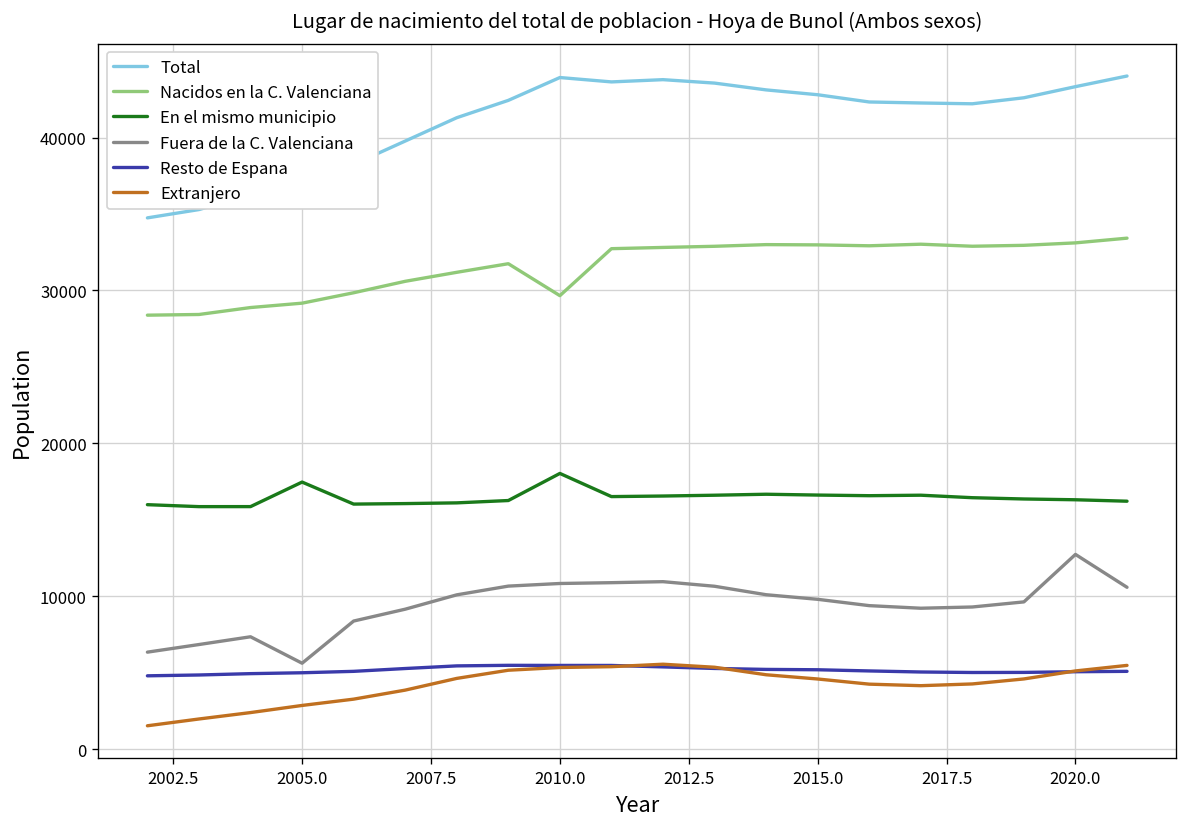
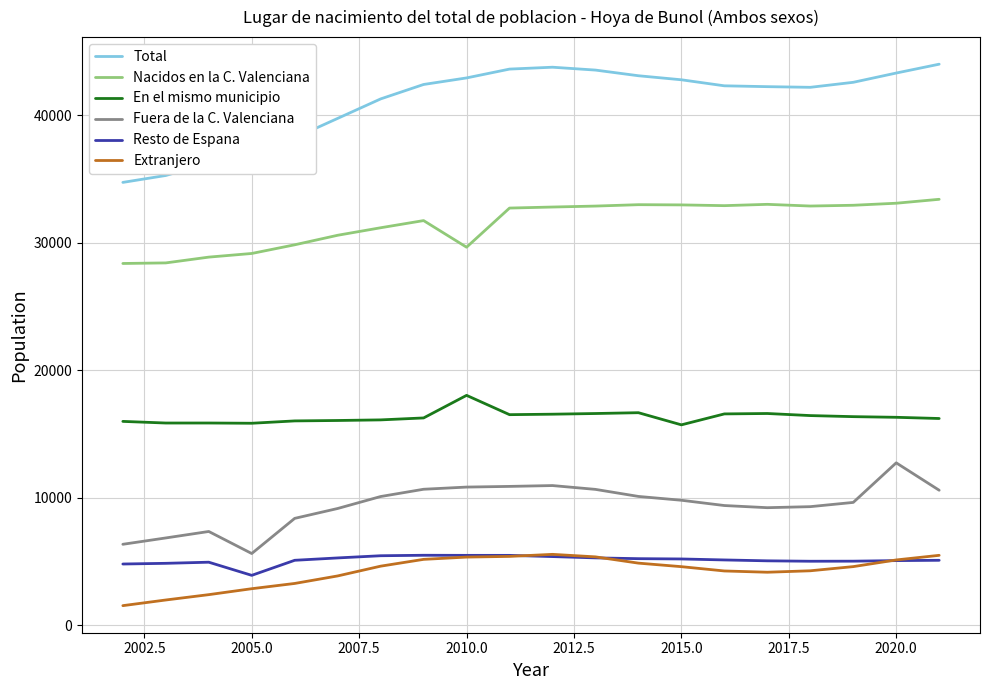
  {
    "Total": {
-     "2010.0": 43900,
+     "2010.0": 42900,
      "2015.0": 42800,
      "2020.0": 43300
    },
    "Nacidos en la C. Valenciana": {
      "2005.0": 29200,
      "2010.0": 29700,
      "2015.0": 33000,
      "2020.0": 33100
    },
    "En el mismo municipio": {
-     "2005.0": 17500,
+     "2005.0": 15900,
      "2010.0": 18000,
-     "2015.0": 16600,
+     "2015.0": 15700,
      "2020.0": 16300
    },
    "Fuera de la C. Valenciana": {
      "2005.0": 5600,
      "2010.0": 10800,
      "2015.0": 9800,
      "2020.0": 12700
    },
    "Resto de Espana": {
-     "2005.0": 5000,
+     "2005.0": 3900,
      "2015.0": 5200
    },
    "Extranjero": {
      "2005.0": 2900,
      "2015.0": 4600
    }
  }
